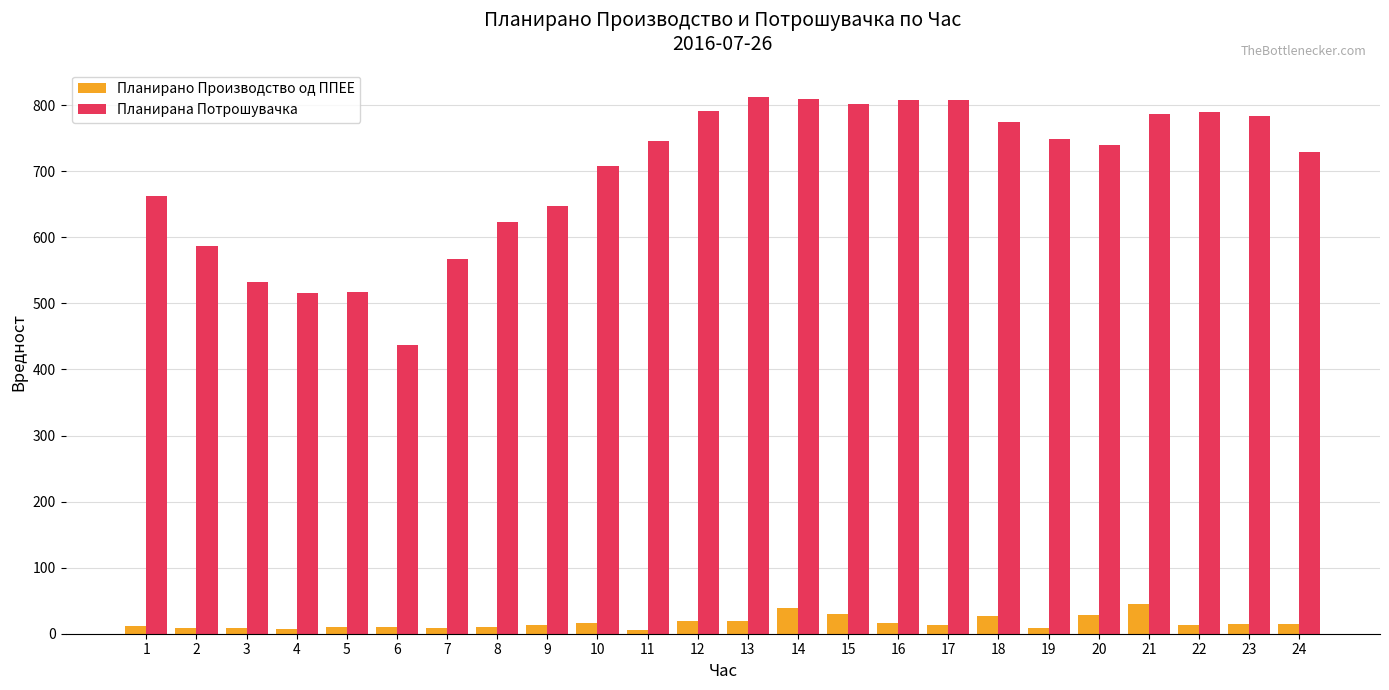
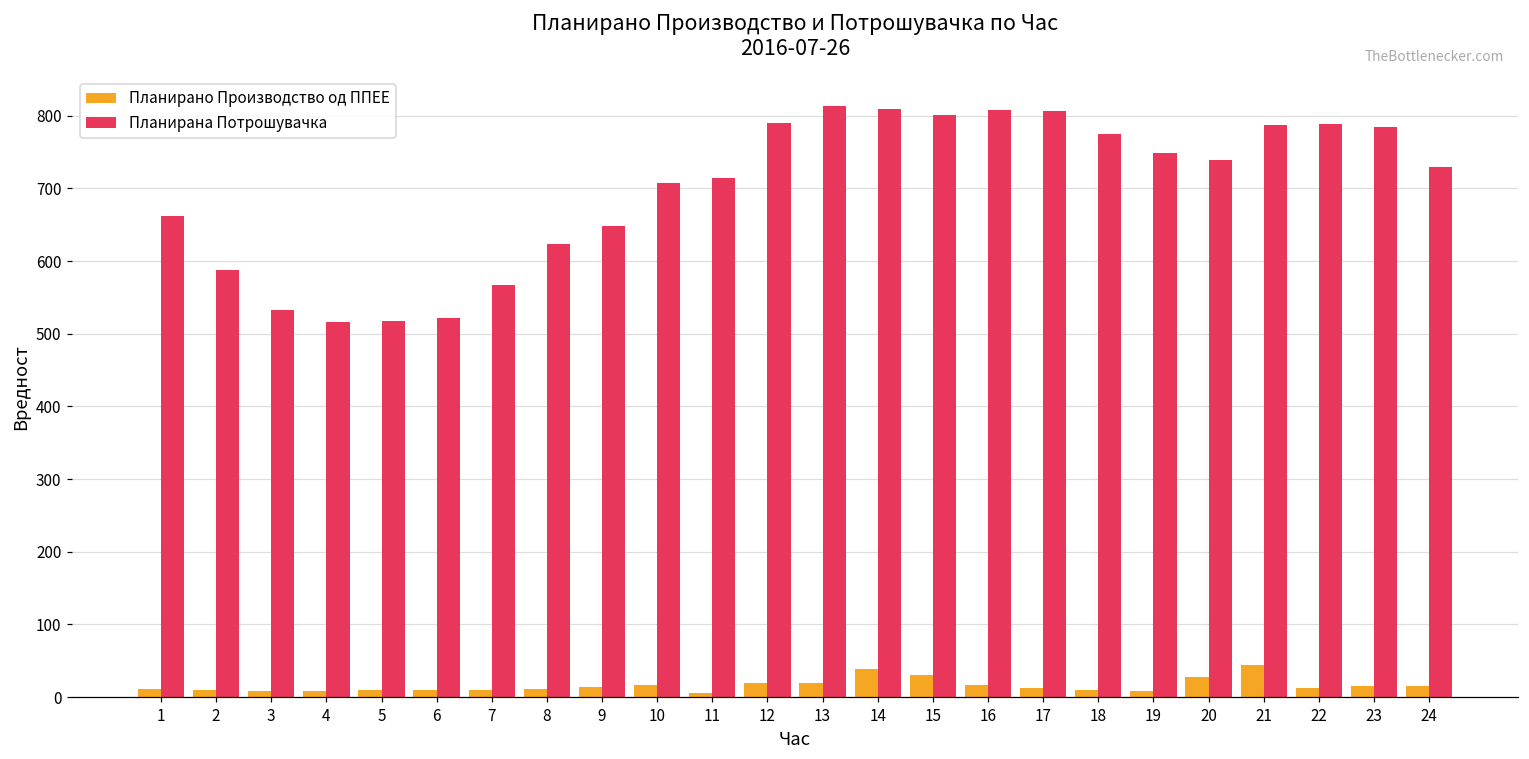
  {
    "Планирано Производство од ППЕЕ": {
      "1": 10,
      "2": 10,
      "3": 10,
      "4": 10,
      "5": 10,
      "6": 10,
      "7": 10,
      "8": 10,
      "9": 10,
      "10": 20,
      "11": 10,
      "12": 20,
      "13": 20,
      "14": 40,
      "15": 30,
      "16": 20,
      "17": 10,
-     "18": 30,
+     "18": 10,
      "19": 10,
      "20": 30,
      "21": 40,
      "22": 10,
      "23": 20,
      "24": 20
    },
    "Планирана Потрошувачка": {
      "1": 660,
      "2": 590,
      "3": 530,
      "4": 520,
      "5": 520,
-     "6": 440,
+     "6": 520,
      "7": 570,
      "8": 620,
      "9": 650,
      "10": 710,
-     "11": 750,
+     "11": 710,
      "12": 790,
      "13": 810,
      "14": 810,
      "15": 800,
      "16": 810,
      "17": 810,
      "18": 770,
      "19": 750,
      "20": 740,
      "21": 790,
      "22": 790,
      "23": 780,
      "24": 730
    }
  }
